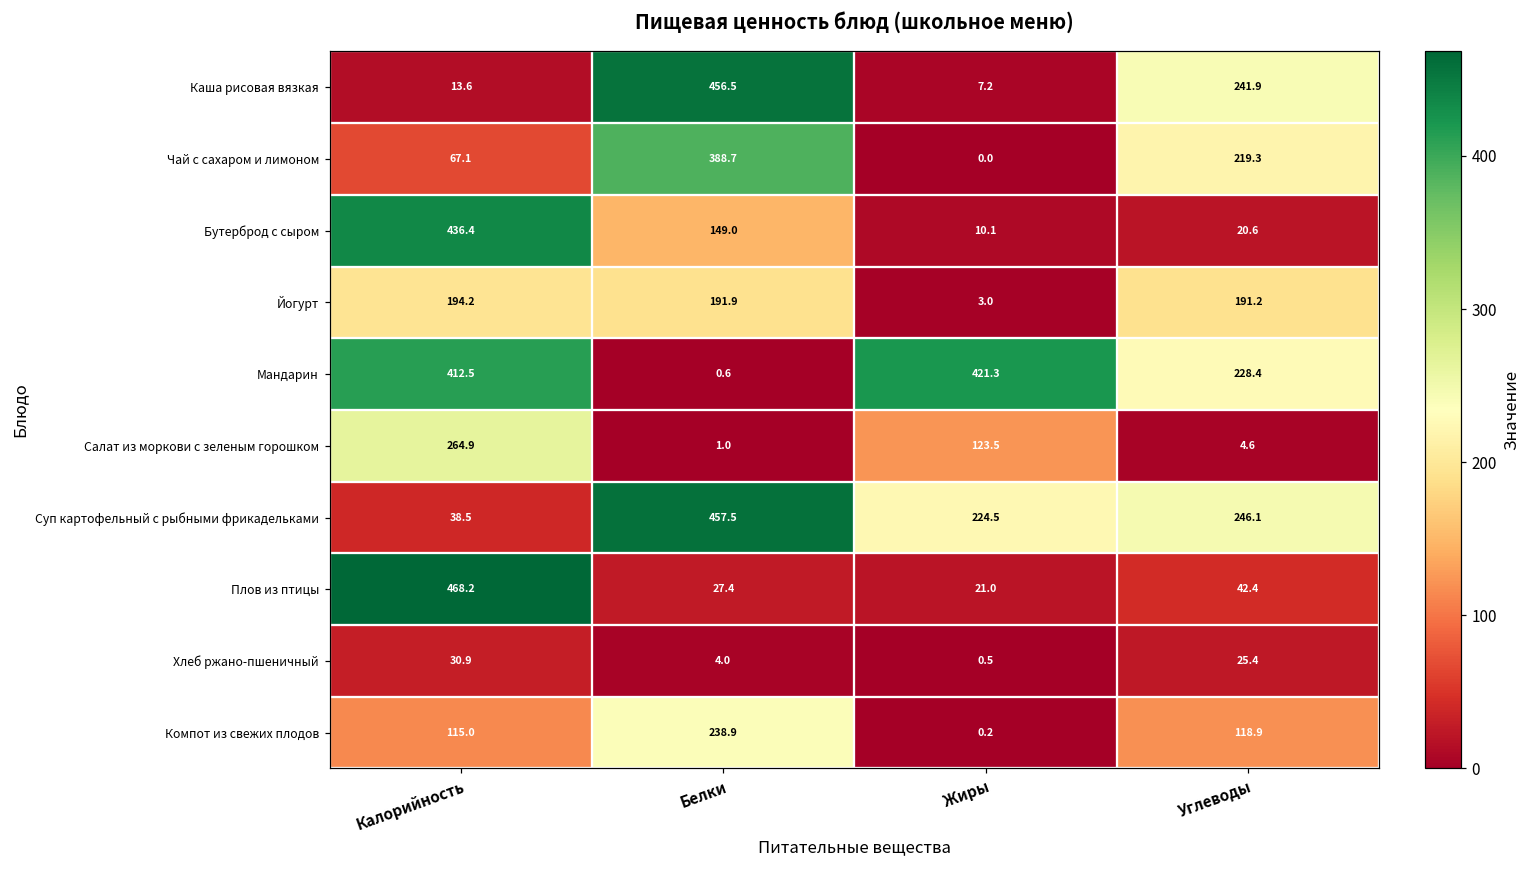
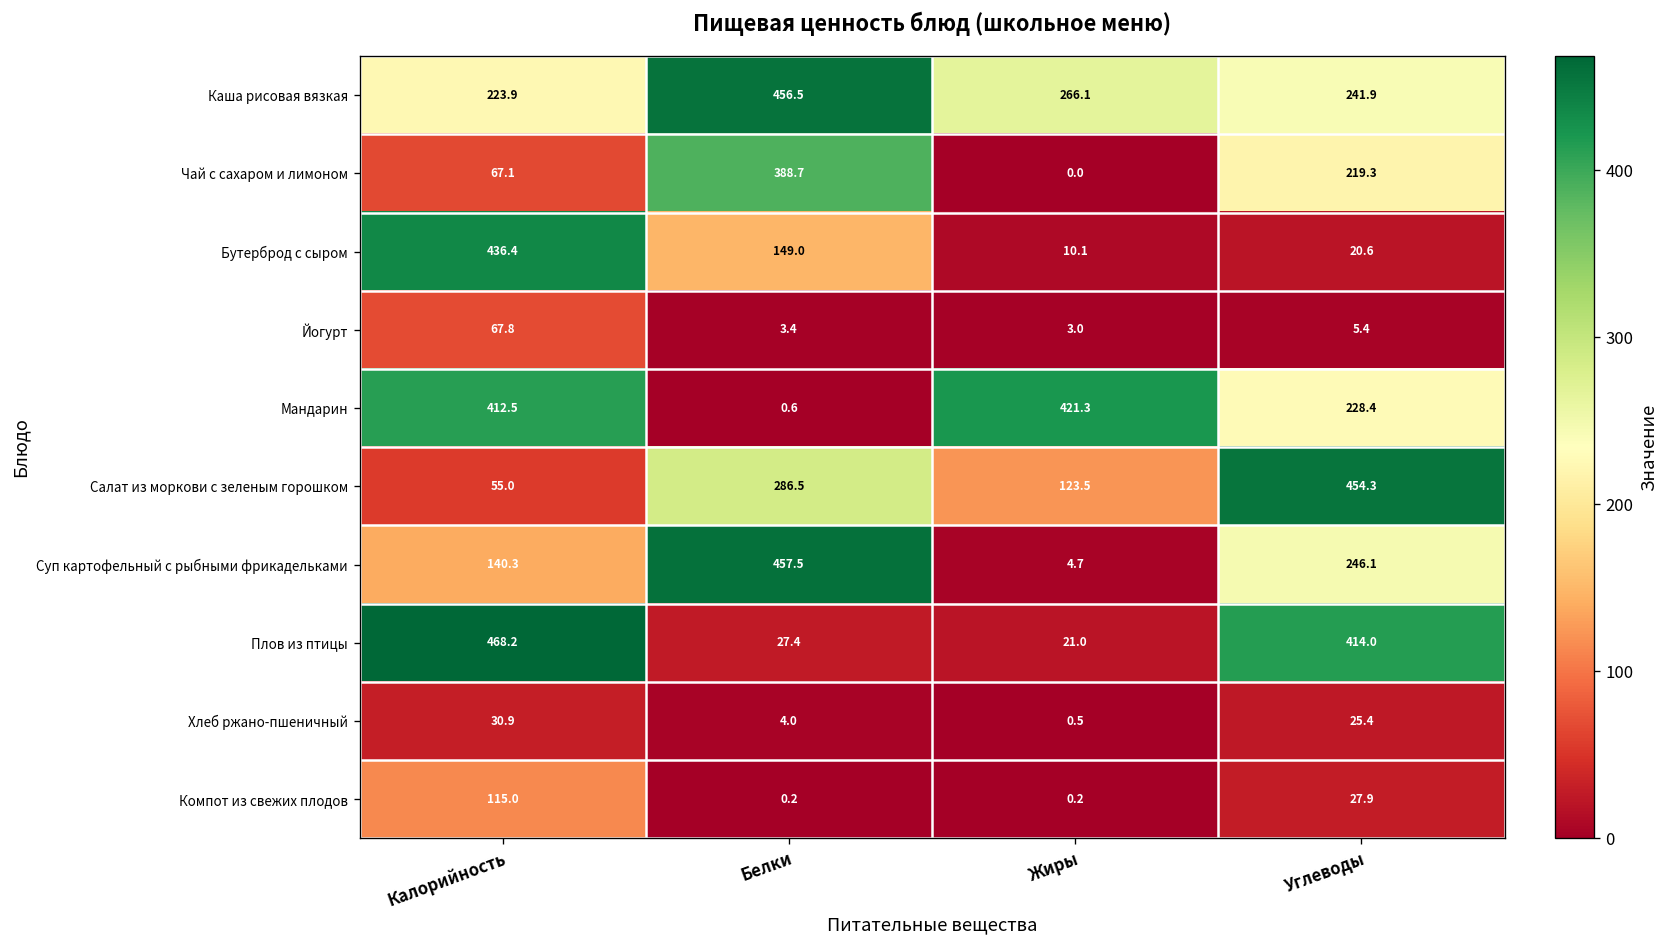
  {
    "Каша рисовая вязкая": {
-     "Калорийность": 13.6,
+     "Калорийность": 223.9,
      "Белки": 456.5,
-     "Жиры": 7.2,
+     "Жиры": 266.1,
      "Углеводы": 241.9
    },
    "Чай с сахаром и лимоном": {
      "Калорийность": 67.1,
      "Белки": 388.7,
      "Жиры": 0.0,
      "Углеводы": 219.3
    },
    "Бутерброд с сыром": {
      "Калорийность": 436.4,
      "Белки": 149.0,
      "Жиры": 10.1,
      "Углеводы": 20.6
    },
    "Йогурт": {
-     "Калорийность": 194.2,
-     "Белки": 191.9,
+     "Калорийность": 67.8,
+     "Белки": 3.4,
      "Жиры": 3.0,
-     "Углеводы": 191.2
+     "Углеводы": 5.4
    },
    "Мандарин": {
      "Калорийность": 412.5,
      "Белки": 0.6,
      "Жиры": 421.3,
      "Углеводы": 228.4
    },
    "Салат из моркови с зеленым горошком": {
-     "Калорийность": 264.9,
-     "Белки": 1.0,
+     "Калорийность": 55.0,
+     "Белки": 286.5,
      "Жиры": 123.5,
-     "Углеводы": 4.6
+     "Углеводы": 454.3
    },
    "Суп картофельный с рыбными фрикадельками": {
-     "Калорийность": 38.5,
+     "Калорийность": 140.3,
      "Белки": 457.5,
-     "Жиры": 224.5,
+     "Жиры": 4.7,
      "Углеводы": 246.1
    },
    "Плов из птицы": {
      "Калорийность": 468.2,
      "Белки": 27.4,
      "Жиры": 21.0,
-     "Углеводы": 42.4
+     "Углеводы": 414.0
    },
    "Хлеб ржано-пшеничный": {
      "Калорийность": 30.9,
      "Белки": 4.0,
      "Жиры": 0.5,
      "Углеводы": 25.4
    },
    "Компот из свежих плодов": {
      "Калорийность": 115.0,
-     "Белки": 238.9,
+     "Белки": 0.2,
      "Жиры": 0.2,
-     "Углеводы": 118.9
+     "Углеводы": 27.9
    }
  }
